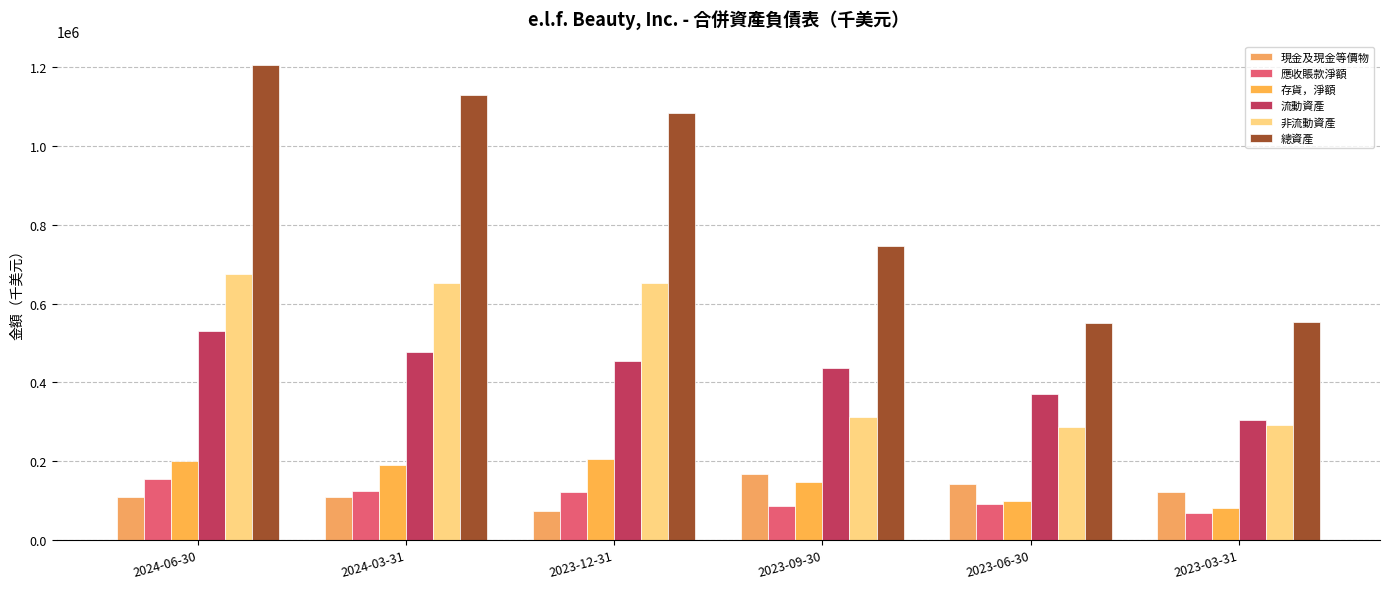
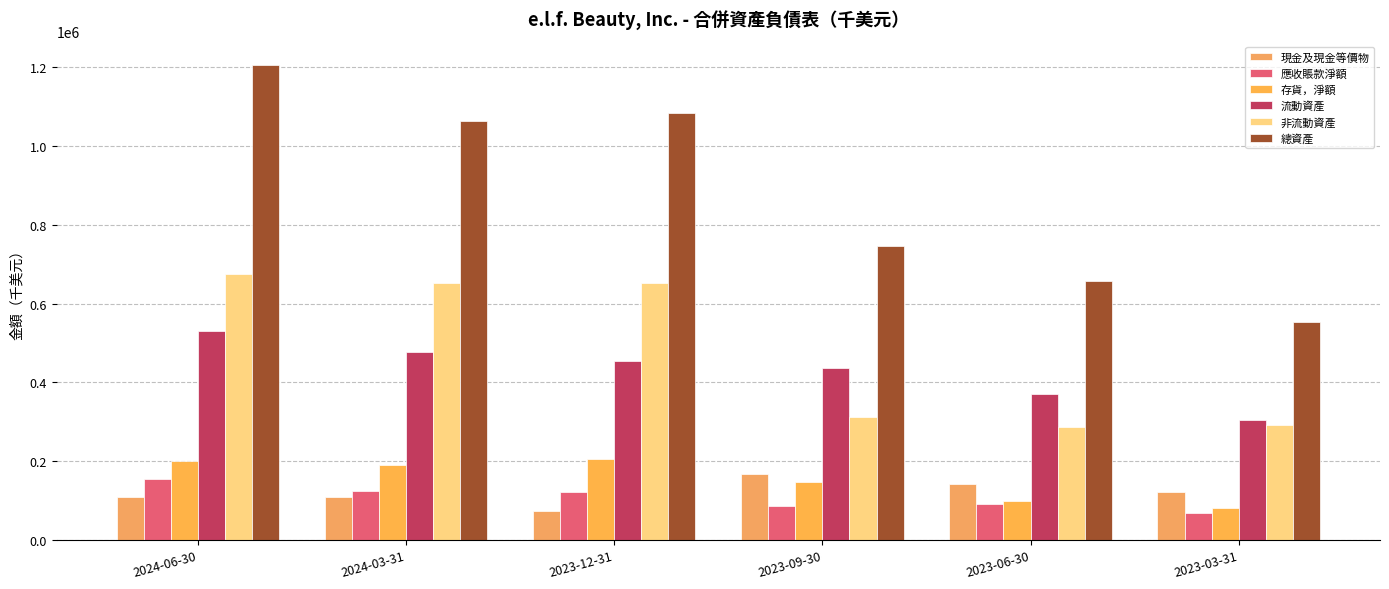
  {
    "總資產": {
      "2024-06-30": 1200000,
-     "2024-03-31": 1130000,
+     "2024-03-31": 1060000,
      "2023-12-31": 1080000,
      "2023-09-30": 750000,
-     "2023-06-30": 550000,
+     "2023-06-30": 660000,
      "2023-03-31": 550000
    }
  }
